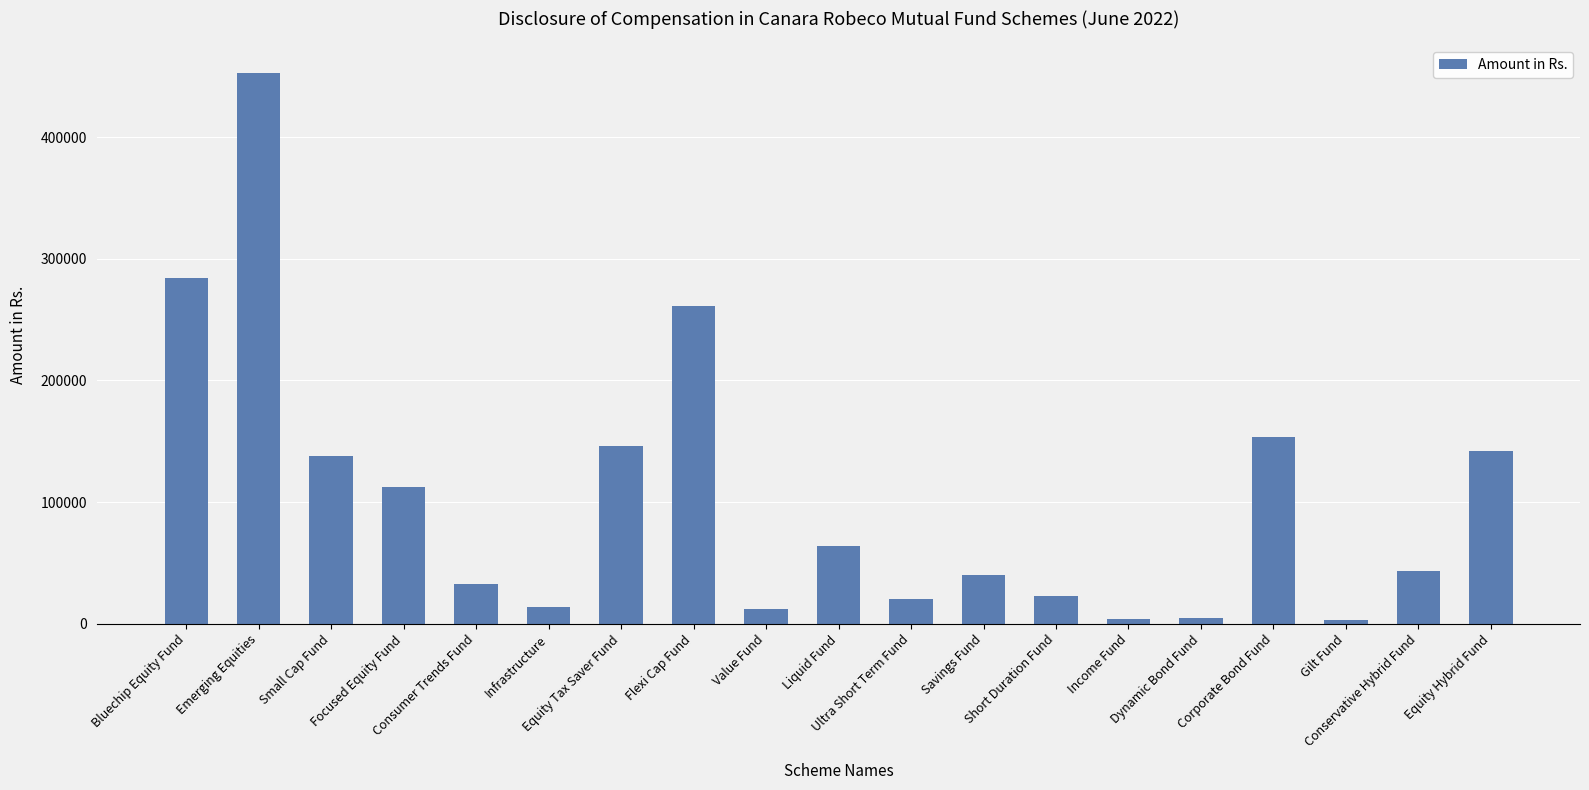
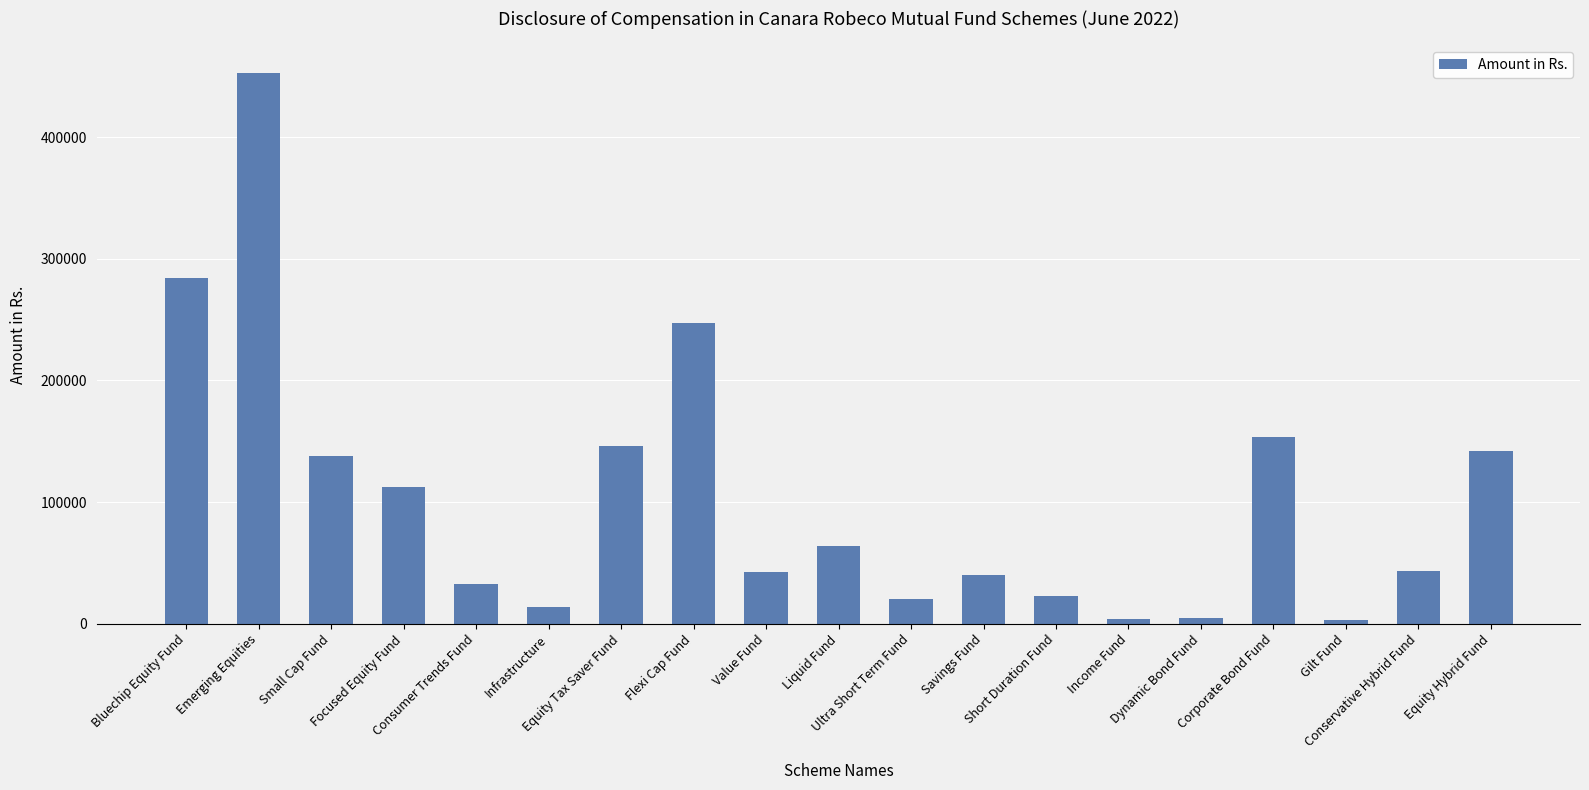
  {
    "Bluechip Equity Fund": 284000,
    "Emerging Equities": 453000,
    "Small Cap Fund": 138000,
    "Focused Equity Fund": 113000,
    "Consumer Trends Fund": 32000,
    "Infrastructure": 14000,
    "Equity Tax Saver Fund": 146000,
-   "Flexi Cap Fund": 261000,
-   "Value Fund": 12000,
+   "Flexi Cap Fund": 247000,
+   "Value Fund": 43000,
    "Liquid Fund": 64000,
    "Ultra Short Term Fund": 20000,
    "Savings Fund": 40000,
    "Short Duration Fund": 23000,
    "Income Fund": 4000,
    "Dynamic Bond Fund": 5000,
    "Corporate Bond Fund": 154000,
    "Gilt Fund": 3000,
    "Conservative Hybrid Fund": 44000,
    "Equity Hybrid Fund": 142000
  }
